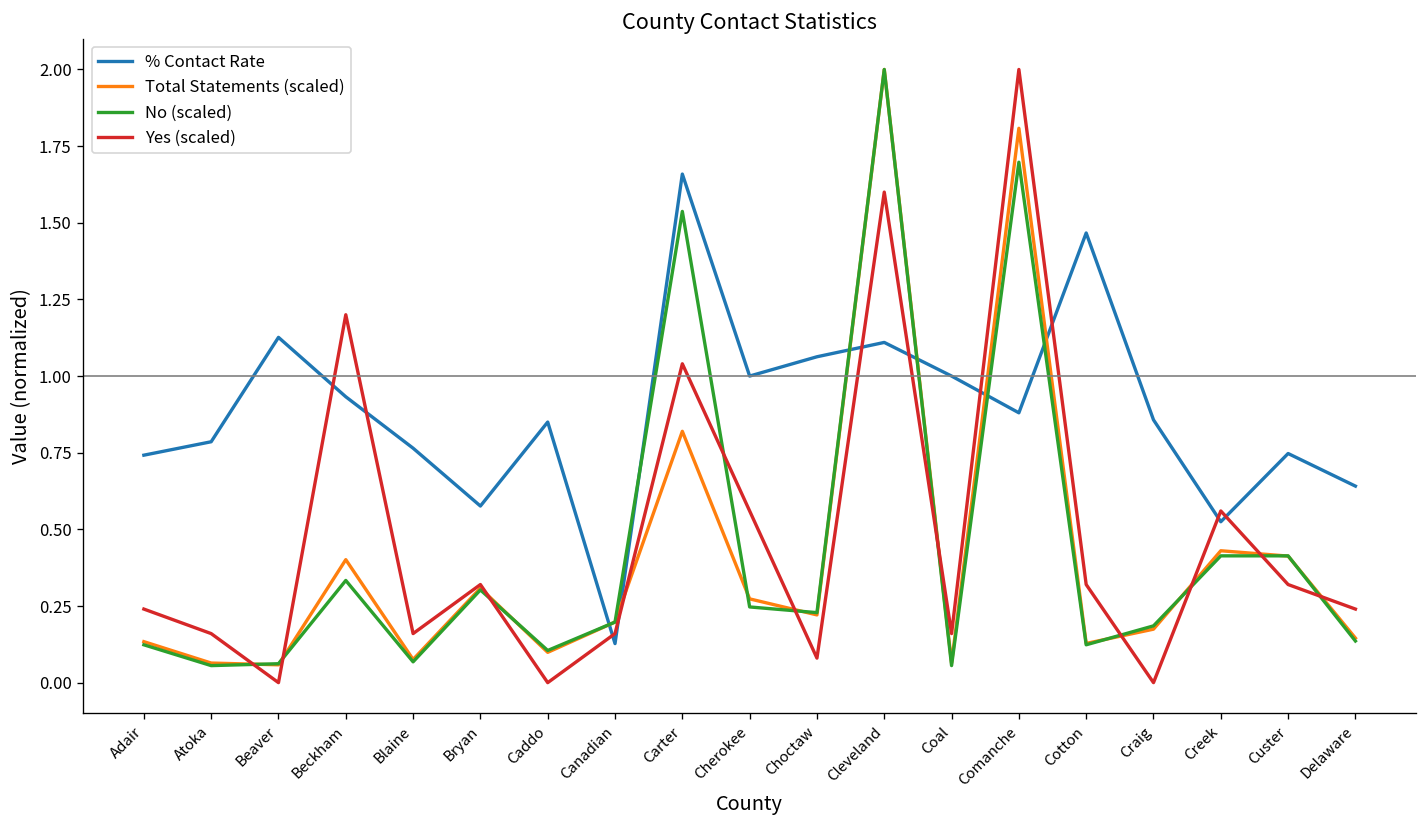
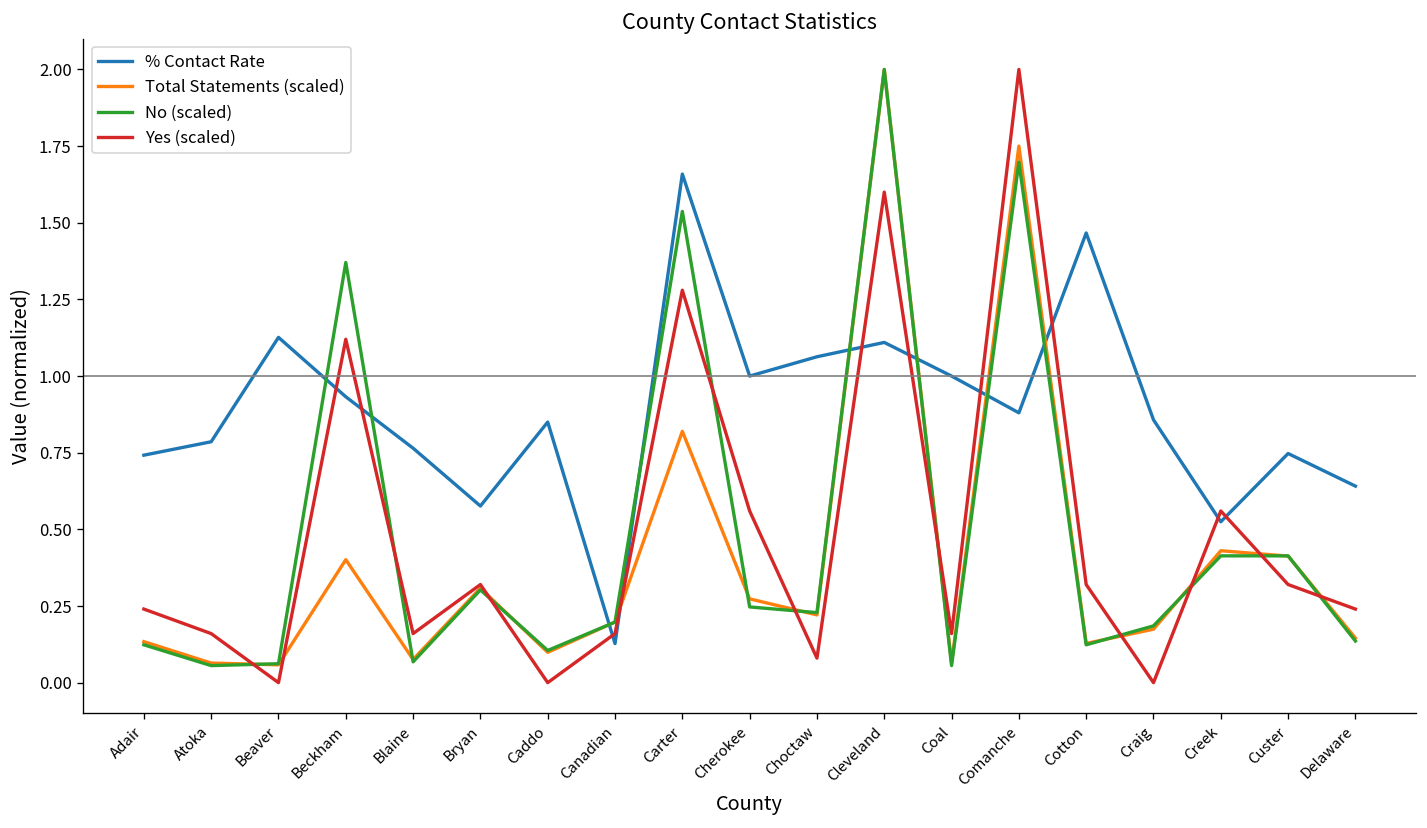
  {
    "% Contact Rate": {
      "Adair": 0.74,
      "Atoka": 0.79,
      "Beaver": 1.13,
      "Beckham": 0.93,
      "Blaine": 0.76,
      "Bryan": 0.58,
      "Caddo": 0.85,
      "Canadian": 0.13,
      "Carter": 1.66,
      "Cherokee": 1.00,
      "Choctaw": 1.06,
      "Cleveland": 1.11,
      "Coal": 1.00,
      "Comanche": 0.88,
      "Cotton": 1.47,
      "Craig": 0.86,
      "Creek": 0.52,
      "Custer": 0.75,
      "Delaware": 0.64
    },
    "Total Statements (scaled)": {
      "Adair": 0.13,
      "Beckham": 0.40,
      "Carter": 0.82,
      "Cherokee": 0.27,
-     "Comanche": 1.81,
+     "Comanche": 1.75,
      "Craig": 0.17,
      "Creek": 0.43
    },
    "No (scaled)": {
      "Adair": 0.12,
-     "Beckham": 0.33,
+     "Beckham": 1.37,
      "Carter": 1.54,
      "Cherokee": 0.25,
      "Comanche": 1.70,
      "Craig": 0.19,
      "Creek": 0.41
    },
    "Yes (scaled)": {
      "Adair": 0.24,
      "Atoka": 0.16,
      "Beaver": 0.00,
-     "Beckham": 1.20,
+     "Beckham": 1.12,
      "Blaine": 0.16,
      "Bryan": 0.32,
      "Caddo": 0.00,
      "Canadian": 0.16,
-     "Carter": 1.04,
+     "Carter": 1.28,
      "Cherokee": 0.56,
      "Choctaw": 0.08,
      "Cleveland": 1.60,
      "Coal": 0.16,
      "Comanche": 2.00,
      "Cotton": 0.32,
      "Craig": 0.00,
      "Creek": 0.56,
      "Custer": 0.32,
      "Delaware": 0.24
    }
  }
